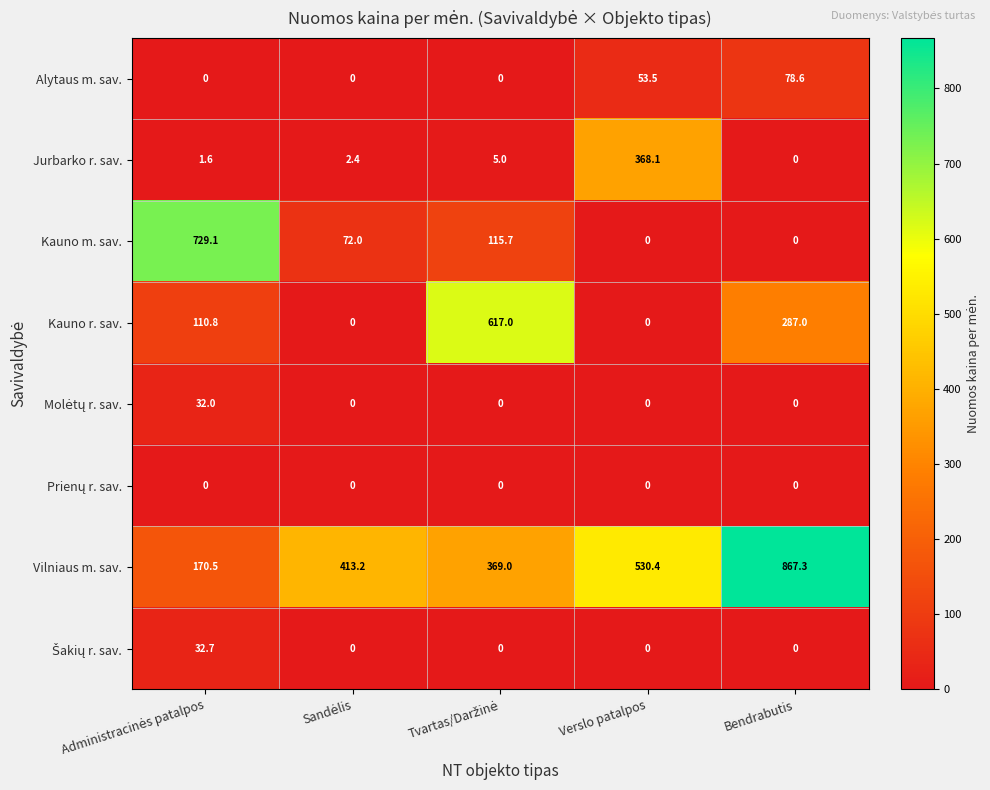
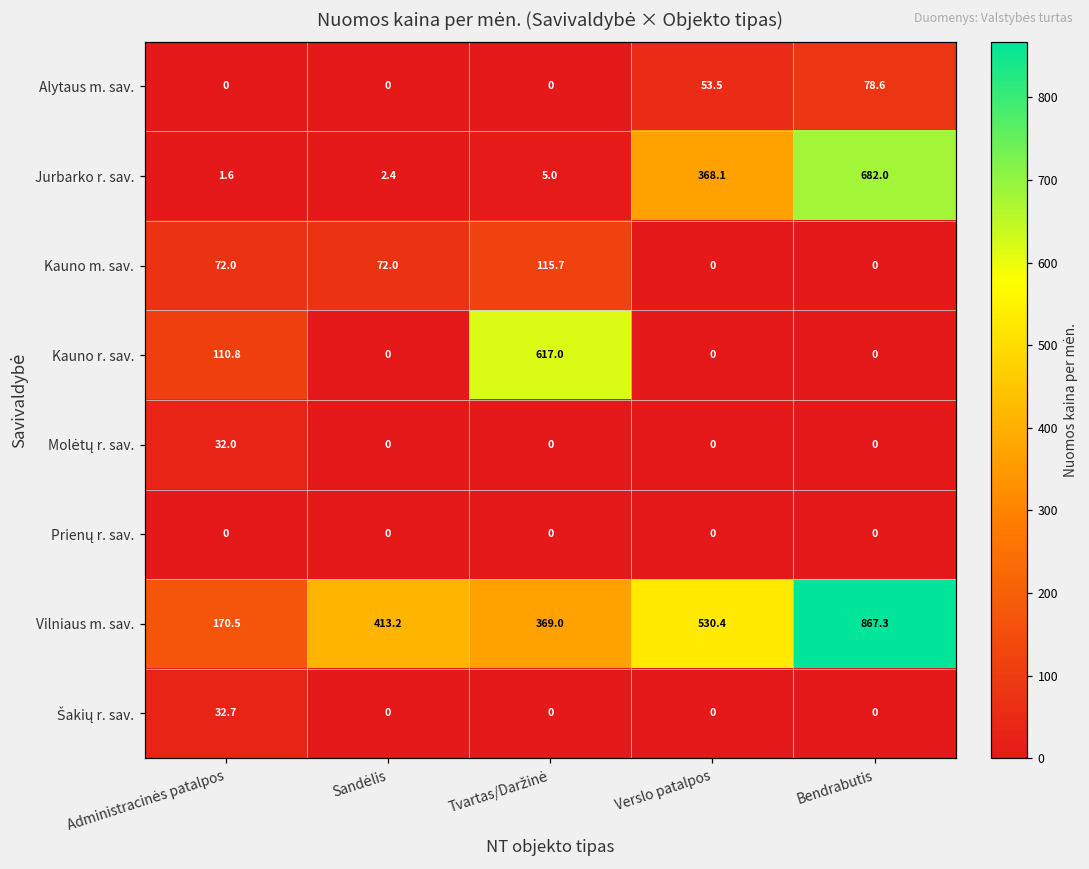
  {
    "Alytaus m. sav.": {
      "Administracinės patalpos": 0,
      "Sandėlis": 0,
      "Tvartas/Daržinė": 0,
      "Verslo patalpos": 53.5,
      "Bendrabutis": 78.6
    },
    "Jurbarko r. sav.": {
      "Administracinės patalpos": 1.6,
      "Sandėlis": 2.4,
      "Tvartas/Daržinė": 5.0,
      "Verslo patalpos": 368.1,
-     "Bendrabutis": 0
+     "Bendrabutis": 682.0
    },
    "Kauno m. sav.": {
-     "Administracinės patalpos": 729.1,
+     "Administracinės patalpos": 72.0,
      "Sandėlis": 72.0,
      "Tvartas/Daržinė": 115.7,
      "Verslo patalpos": 0,
      "Bendrabutis": 0
    },
    "Kauno r. sav.": {
      "Administracinės patalpos": 110.8,
      "Sandėlis": 0,
      "Tvartas/Daržinė": 617.0,
      "Verslo patalpos": 0,
-     "Bendrabutis": 287.0
+     "Bendrabutis": 0
    },
    "Molėtų r. sav.": {
      "Administracinės patalpos": 32.0,
      "Sandėlis": 0,
      "Tvartas/Daržinė": 0,
      "Verslo patalpos": 0,
      "Bendrabutis": 0
    },
    "Prienų r. sav.": {
      "Administracinės patalpos": 0,
      "Sandėlis": 0,
      "Tvartas/Daržinė": 0,
      "Verslo patalpos": 0,
      "Bendrabutis": 0
    },
    "Vilniaus m. sav.": {
      "Administracinės patalpos": 170.5,
      "Sandėlis": 413.2,
      "Tvartas/Daržinė": 369.0,
      "Verslo patalpos": 530.4,
      "Bendrabutis": 867.3
    },
    "Šakių r. sav.": {
      "Administracinės patalpos": 32.7,
      "Sandėlis": 0,
      "Tvartas/Daržinė": 0,
      "Verslo patalpos": 0,
      "Bendrabutis": 0
    }
  }
